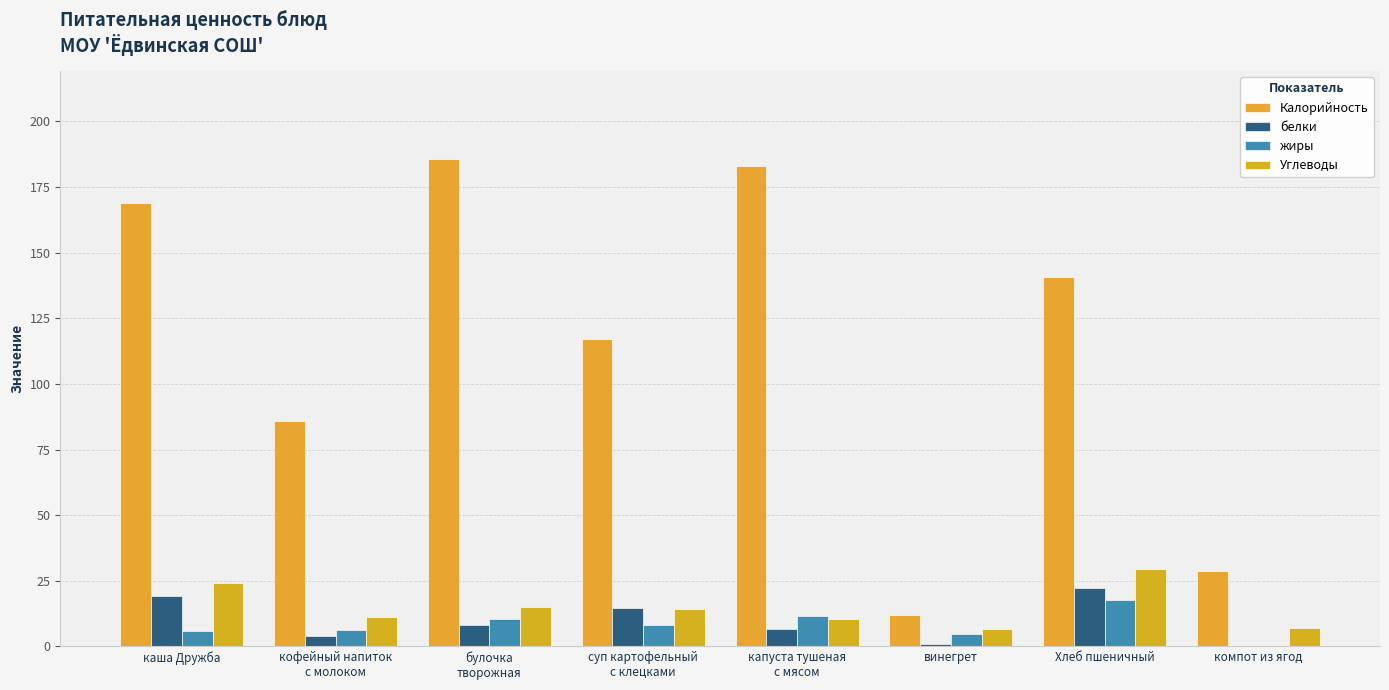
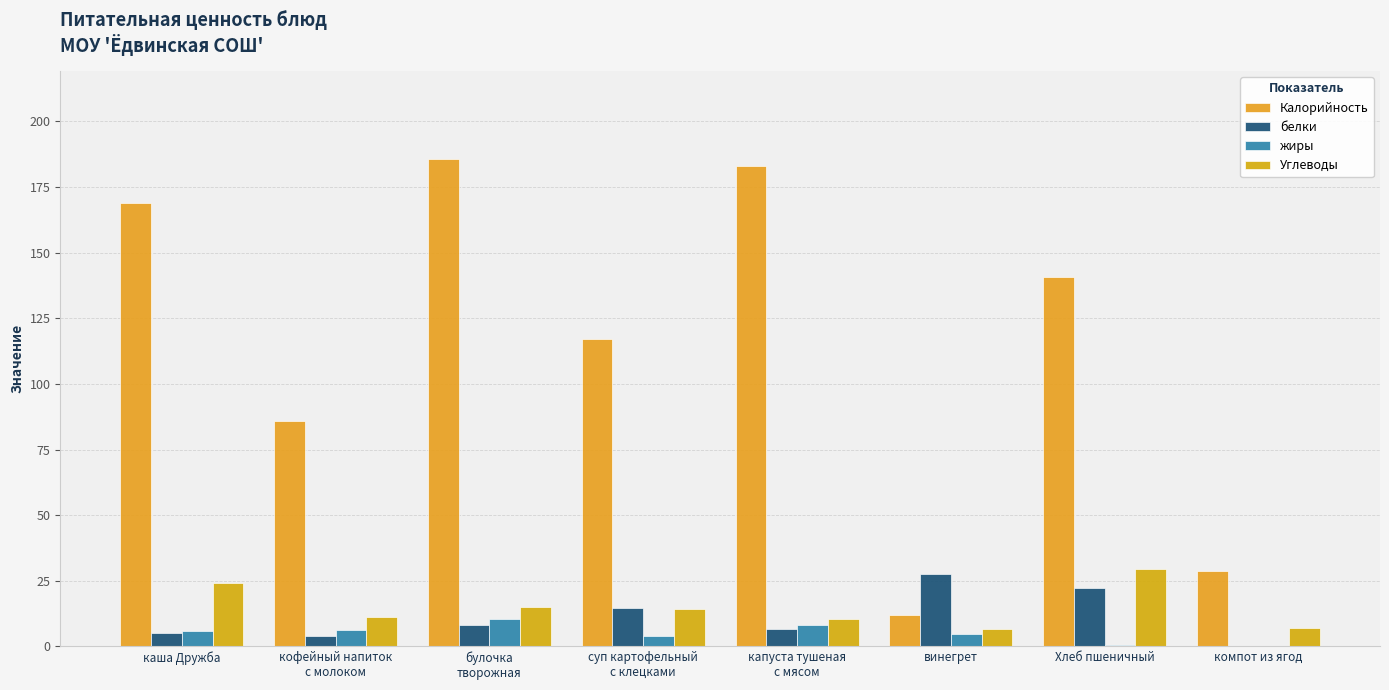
  {
    "белки": {
-     "каша Дружба": 19,
+     "каша Дружба": 5,
      "кофейный напиток с молоком": 4,
      "булочка творожная": 8,
      "суп картофельный с клецками": 15,
      "капуста тушеная с мясом": 7,
-     "винегрет": 1,
+     "винегрет": 28,
      "Хлеб пшеничный": 22
    },
    "жиры": {
      "каша Дружба": 6,
      "кофейный напиток с молоком": 6,
      "булочка творожная": 10,
-     "суп картофельный с клецками": 8,
-     "капуста тушеная с мясом": 12,
+     "суп картофельный с клецками": 4,
+     "капуста тушеная с мясом": 8,
      "винегрет": 5,
-     "Хлеб пшеничный": 18,
+     "Хлеб пшеничный": 1,
      "компот из ягод": 0
    }
  }
